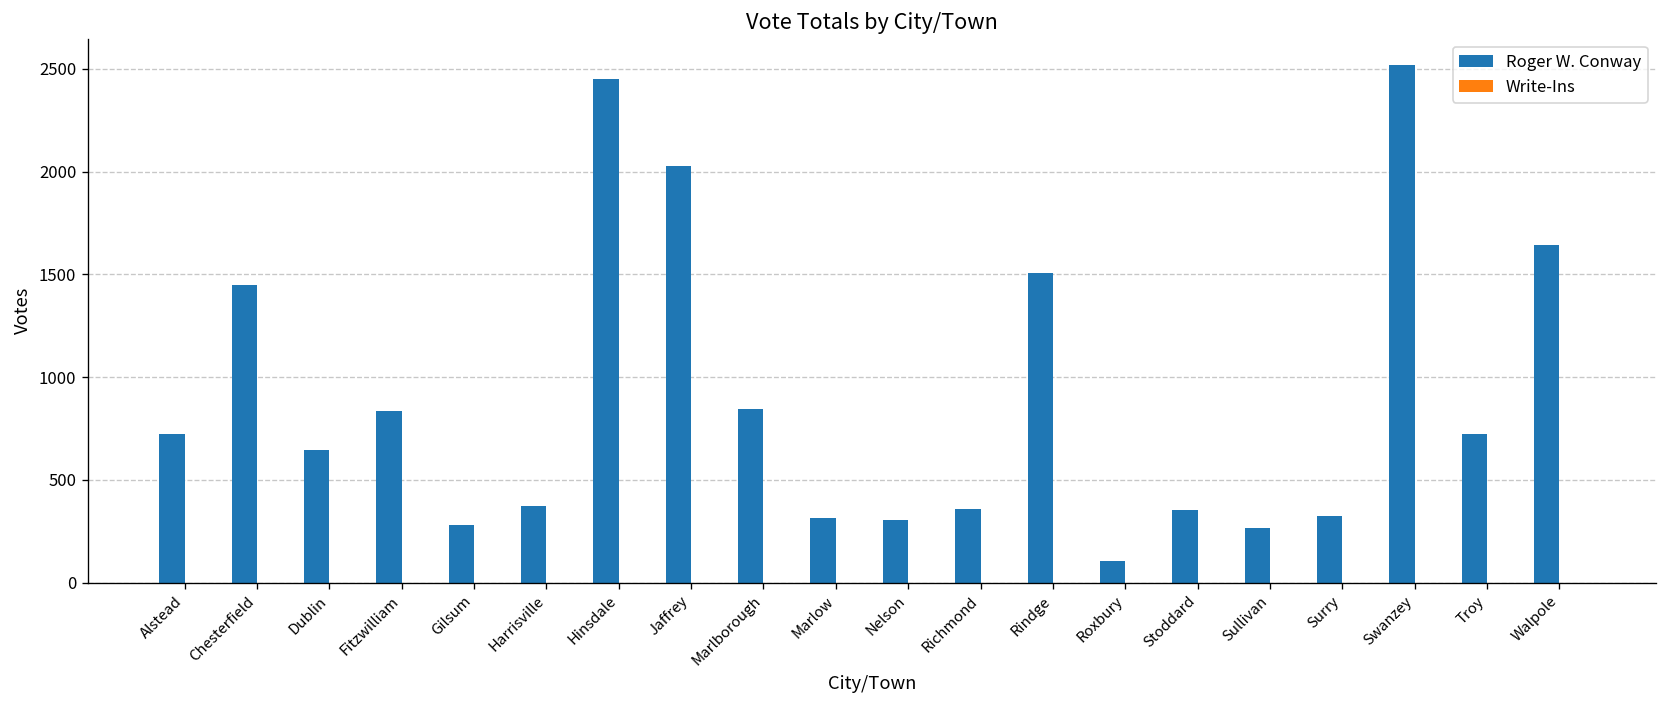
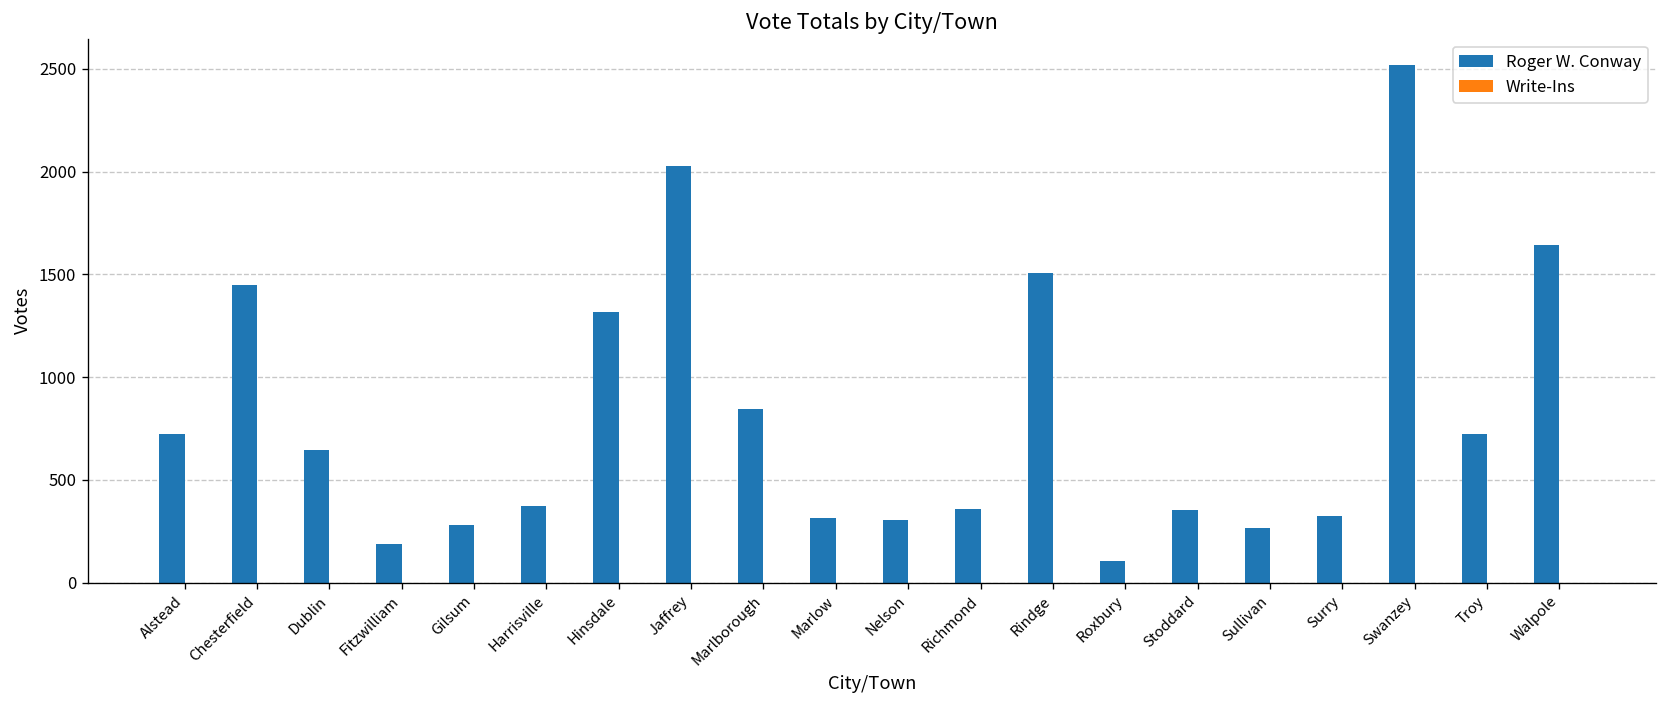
  {
    "Roger W. Conway": {
      "Alstead": 730,
      "Chesterfield": 1450,
      "Dublin": 640,
-     "Fitzwilliam": 830,
+     "Fitzwilliam": 190,
      "Gilsum": 280,
      "Harrisville": 370,
-     "Hinsdale": 2450,
+     "Hinsdale": 1320,
      "Jaffrey": 2030,
      "Marlborough": 840,
      "Marlow": 310,
      "Nelson": 310,
      "Richmond": 360,
      "Rindge": 1500,
      "Roxbury": 100,
      "Stoddard": 350,
      "Sullivan": 260,
      "Surry": 330,
      "Swanzey": 2520,
      "Troy": 720,
      "Walpole": 1640
    },
    "Write-Ins": {
      "Alstead": 0,
      "Chesterfield": 0,
      "Dublin": 0,
      "Fitzwilliam": 0,
      "Gilsum": 0,
      "Harrisville": 0,
      "Hinsdale": 0,
      "Jaffrey": 0,
      "Marlborough": 0,
      "Marlow": 0,
      "Nelson": 0,
      "Richmond": 0,
      "Rindge": 0,
      "Roxbury": 0,
      "Stoddard": 0,
      "Sullivan": 0,
      "Surry": 0,
      "Swanzey": 0,
      "Troy": 0,
      "Walpole": 0
    }
  }
